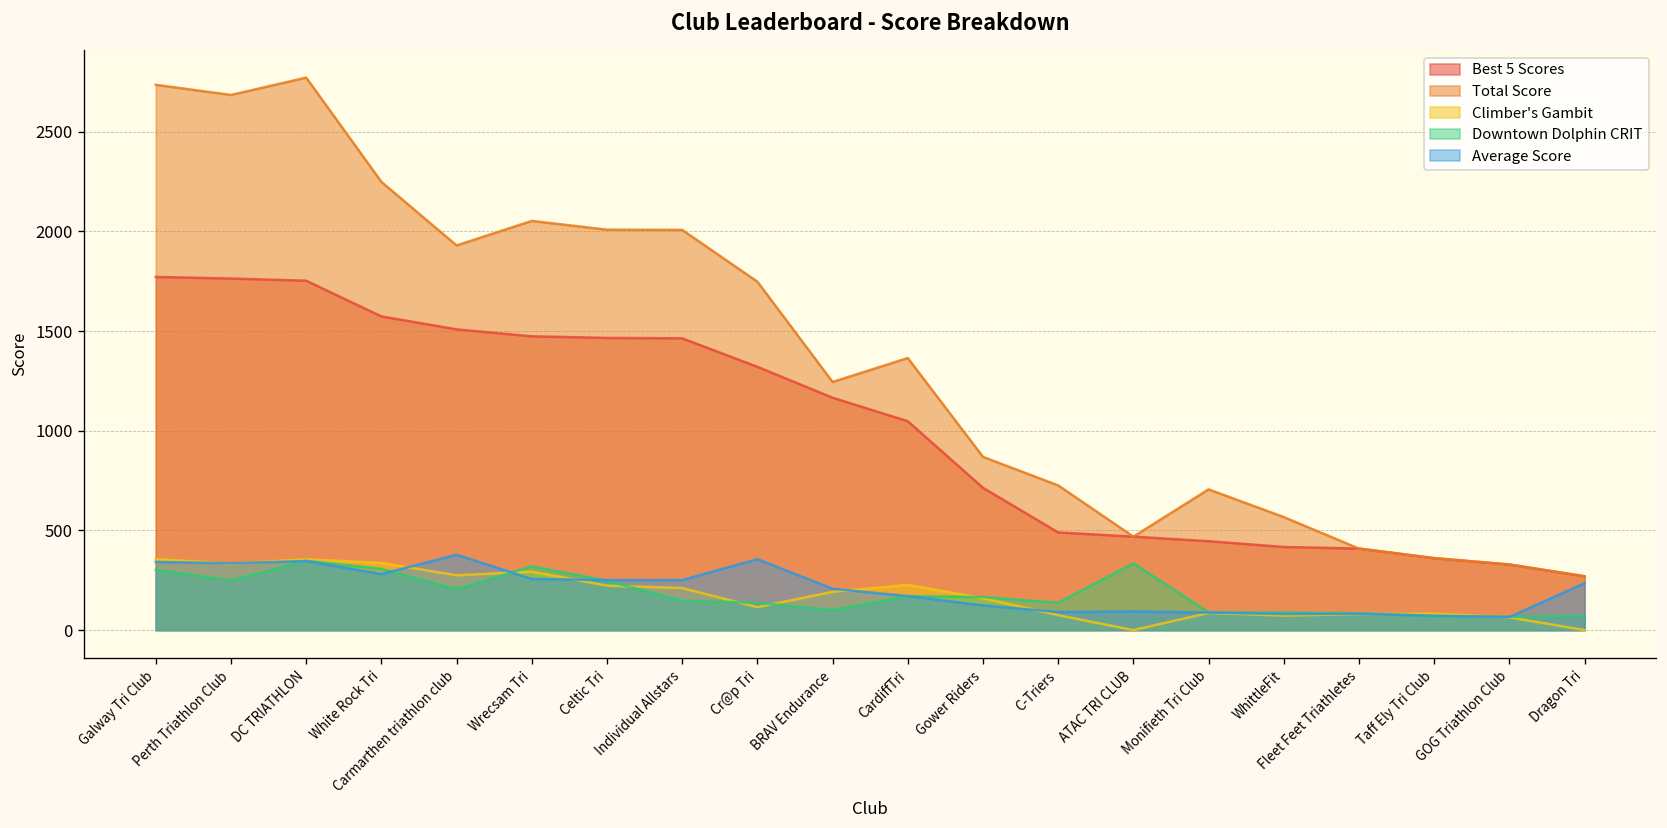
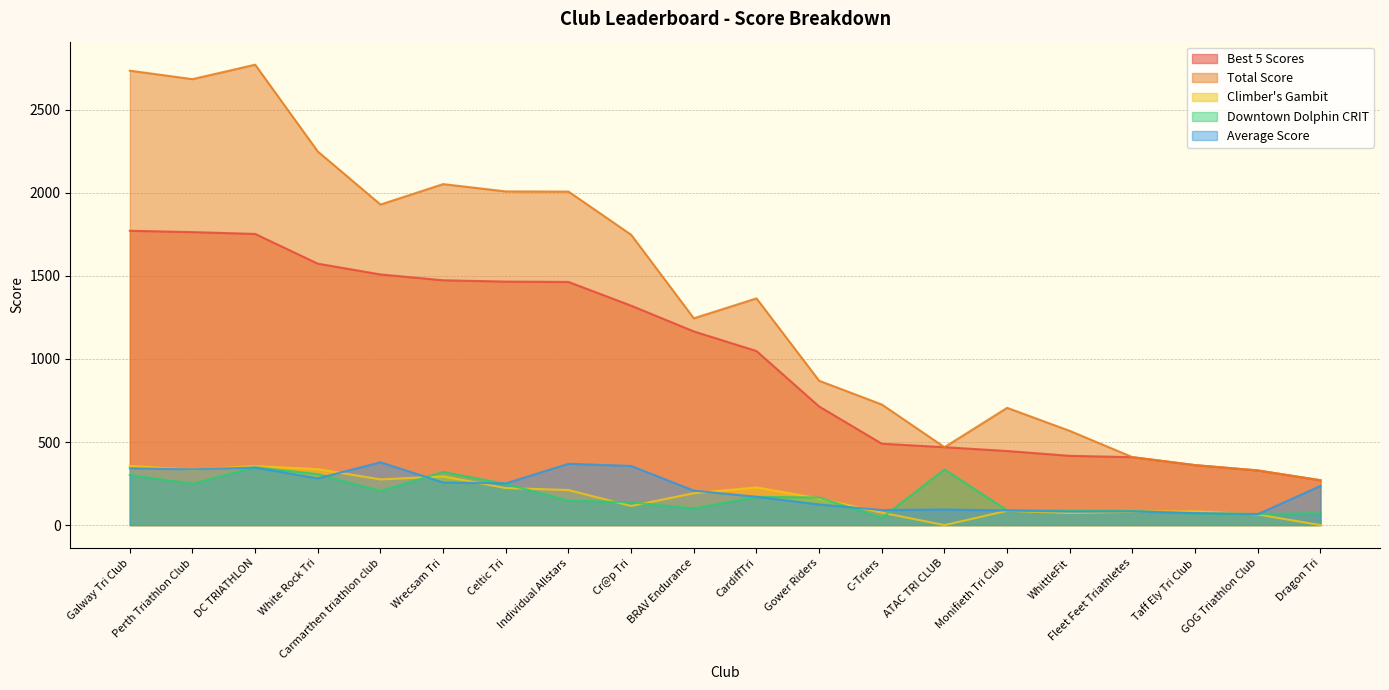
  {
    "Downtown Dolphin CRIT": {
      "Galway Tri Club": 300,
      "Perth Triathlon Club": 250,
      "White Rock Tri": 310,
      "Carmarthen triathlon club": 210,
      "Wrecsam Tri": 320,
      "Individual Allstars": 150,
      "Cr@p Tri": 140,
      "BRAV Endurance": 100,
-     "C-Triers": 140,
+     "C-Triers": 40,
      "ATAC TRI CLUB": 340,
      "Dragon Tri": 70
    },
    "Average Score": {
      "White Rock Tri": 280,
      "Carmarthen triathlon club": 380,
      "Wrecsam Tri": 260,
-     "Individual Allstars": 250,
+     "Individual Allstars": 370,
      "Cr@p Tri": 360,
      "BRAV Endurance": 210,
      "Gower Riders": 120,
      "C-Triers": 90,
      "ATAC TRI CLUB": 90,
      "Dragon Tri": 240
    }
  }
